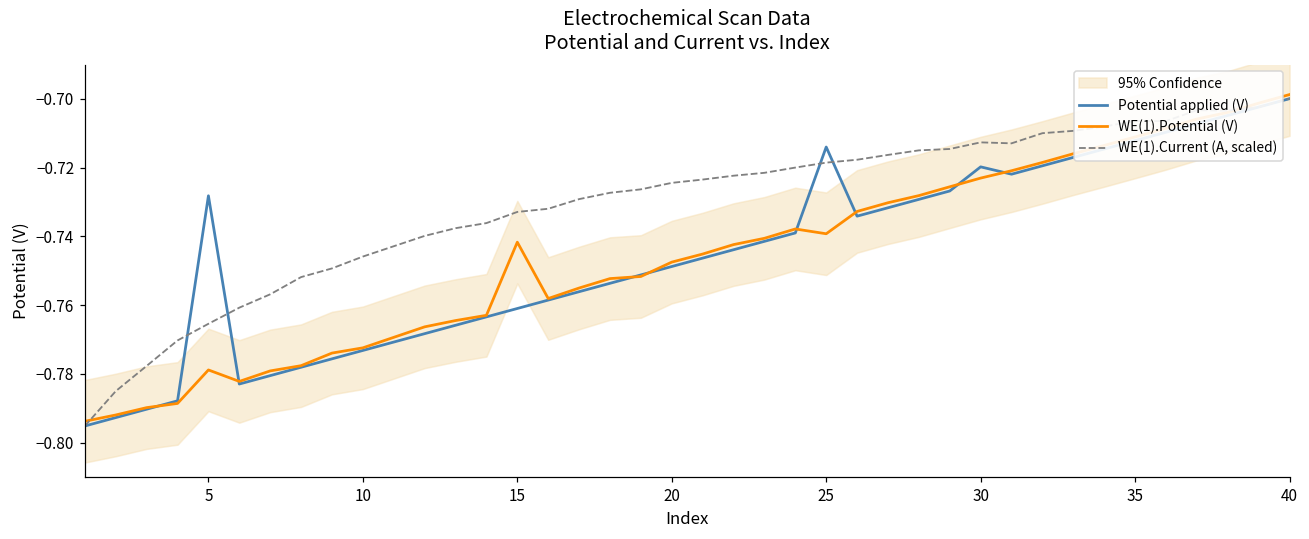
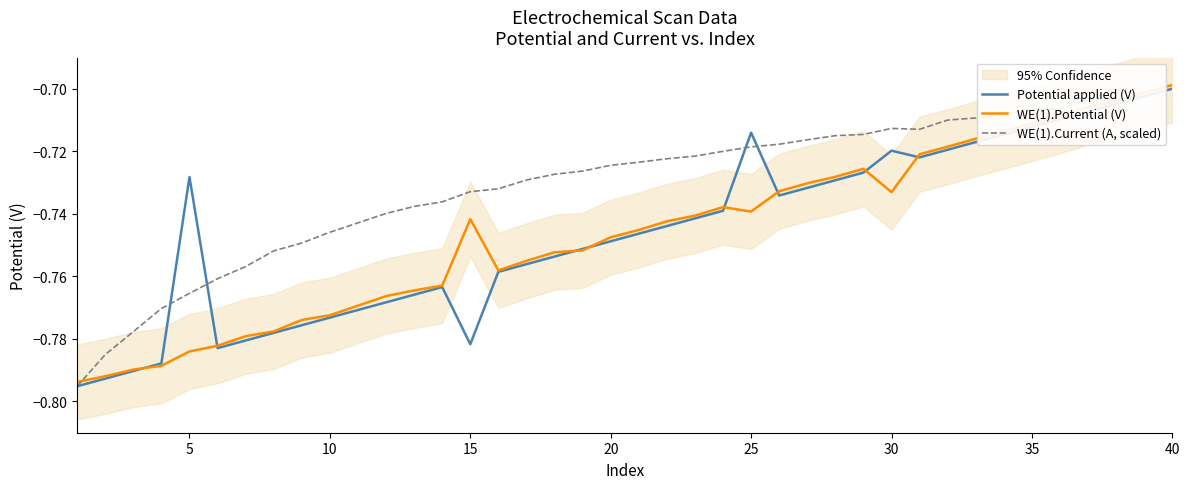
  {
    "Potential applied (V)": {
      "5": -0.728,
-     "15": -0.761,
+     "15": -0.782,
      "20": -0.749,
      "25": -0.714,
      "30": -0.720
    },
    "WE(1).Potential (V)": {
-     "5": -0.779,
+     "5": -0.784,
      "15": -0.742,
      "20": -0.747,
      "25": -0.739,
-     "30": -0.723,
+     "30": -0.733,
      "40": -0.699
    },
    "WE(1).Current (A, scaled)": {
      "5": -0.765,
      "10": -0.746,
      "15": -0.733,
      "20": -0.724,
      "25": -0.719,
      "30": -0.713
    }
  }
